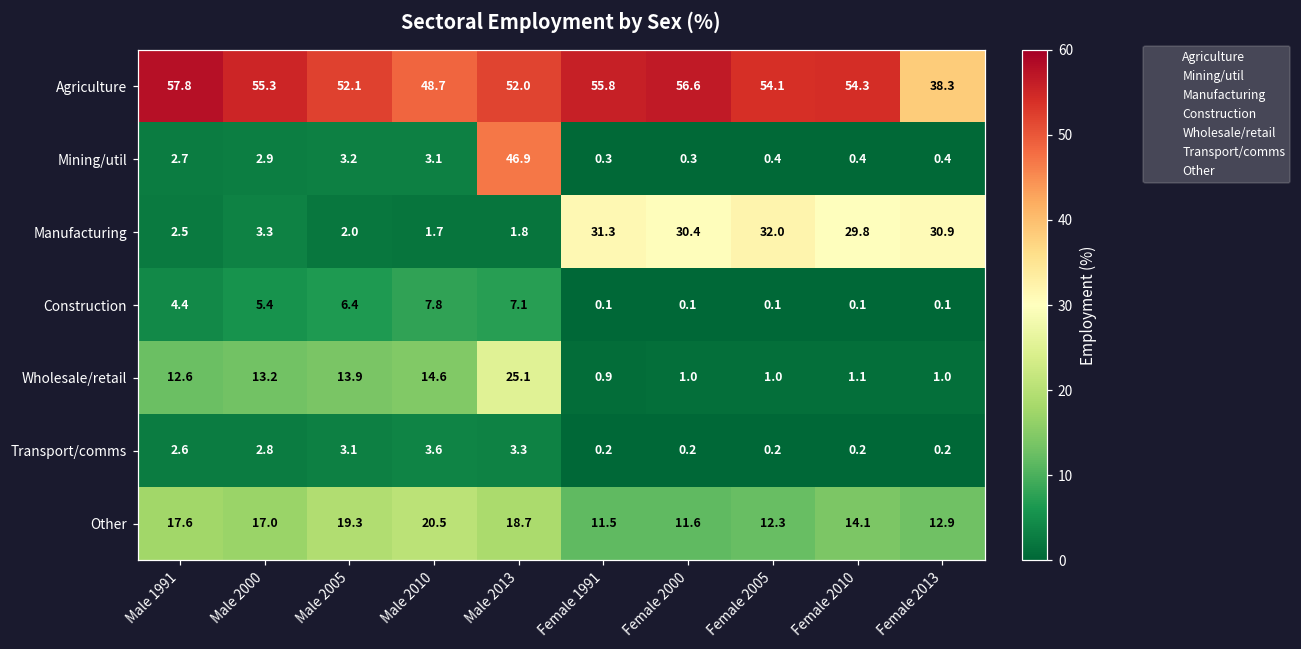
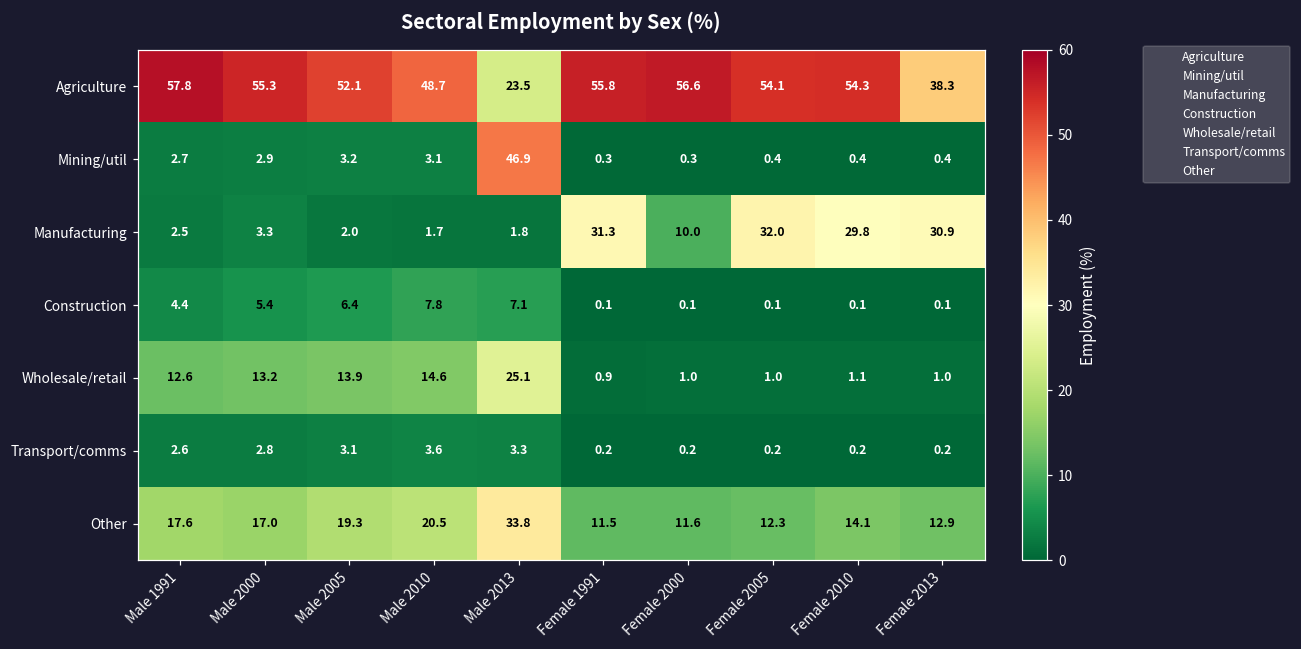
  {
    "Agriculture": {
      "Male 1991": 57.8,
      "Male 2000": 55.3,
      "Male 2005": 52.1,
      "Male 2010": 48.7,
-     "Male 2013": 52.0,
+     "Male 2013": 23.5,
      "Female 1991": 55.8,
      "Female 2000": 56.6,
      "Female 2005": 54.1,
      "Female 2010": 54.3,
      "Female 2013": 38.3
    },
    "Mining/util": {
      "Male 1991": 2.7,
      "Male 2000": 2.9,
      "Male 2005": 3.2,
      "Male 2010": 3.1,
      "Male 2013": 46.9,
      "Female 1991": 0.3,
      "Female 2000": 0.3,
      "Female 2005": 0.4,
      "Female 2010": 0.4,
      "Female 2013": 0.4
    },
    "Manufacturing": {
      "Male 1991": 2.5,
      "Male 2000": 3.3,
      "Male 2005": 2.0,
      "Male 2010": 1.7,
      "Male 2013": 1.8,
      "Female 1991": 31.3,
-     "Female 2000": 30.4,
+     "Female 2000": 10.0,
      "Female 2005": 32.0,
      "Female 2010": 29.8,
      "Female 2013": 30.9
    },
    "Construction": {
      "Male 1991": 4.4,
      "Male 2000": 5.4,
      "Male 2005": 6.4,
      "Male 2010": 7.8,
      "Male 2013": 7.1,
      "Female 1991": 0.1,
      "Female 2000": 0.1,
      "Female 2005": 0.1,
      "Female 2010": 0.1,
      "Female 2013": 0.1
    },
    "Wholesale/retail": {
      "Male 1991": 12.6,
      "Male 2000": 13.2,
      "Male 2005": 13.9,
      "Male 2010": 14.6,
      "Male 2013": 25.1,
      "Female 1991": 0.9,
      "Female 2000": 1.0,
      "Female 2005": 1.0,
      "Female 2010": 1.1,
      "Female 2013": 1.0
    },
    "Transport/comms": {
      "Male 1991": 2.6,
      "Male 2000": 2.8,
      "Male 2005": 3.1,
      "Male 2010": 3.6,
      "Male 2013": 3.3,
      "Female 1991": 0.2,
      "Female 2000": 0.2,
      "Female 2005": 0.2,
      "Female 2010": 0.2,
      "Female 2013": 0.2
    },
    "Other": {
      "Male 1991": 17.6,
      "Male 2000": 17.0,
      "Male 2005": 19.3,
      "Male 2010": 20.5,
-     "Male 2013": 18.7,
+     "Male 2013": 33.8,
      "Female 1991": 11.5,
      "Female 2000": 11.6,
      "Female 2005": 12.3,
      "Female 2010": 14.1,
      "Female 2013": 12.9
    }
  }
